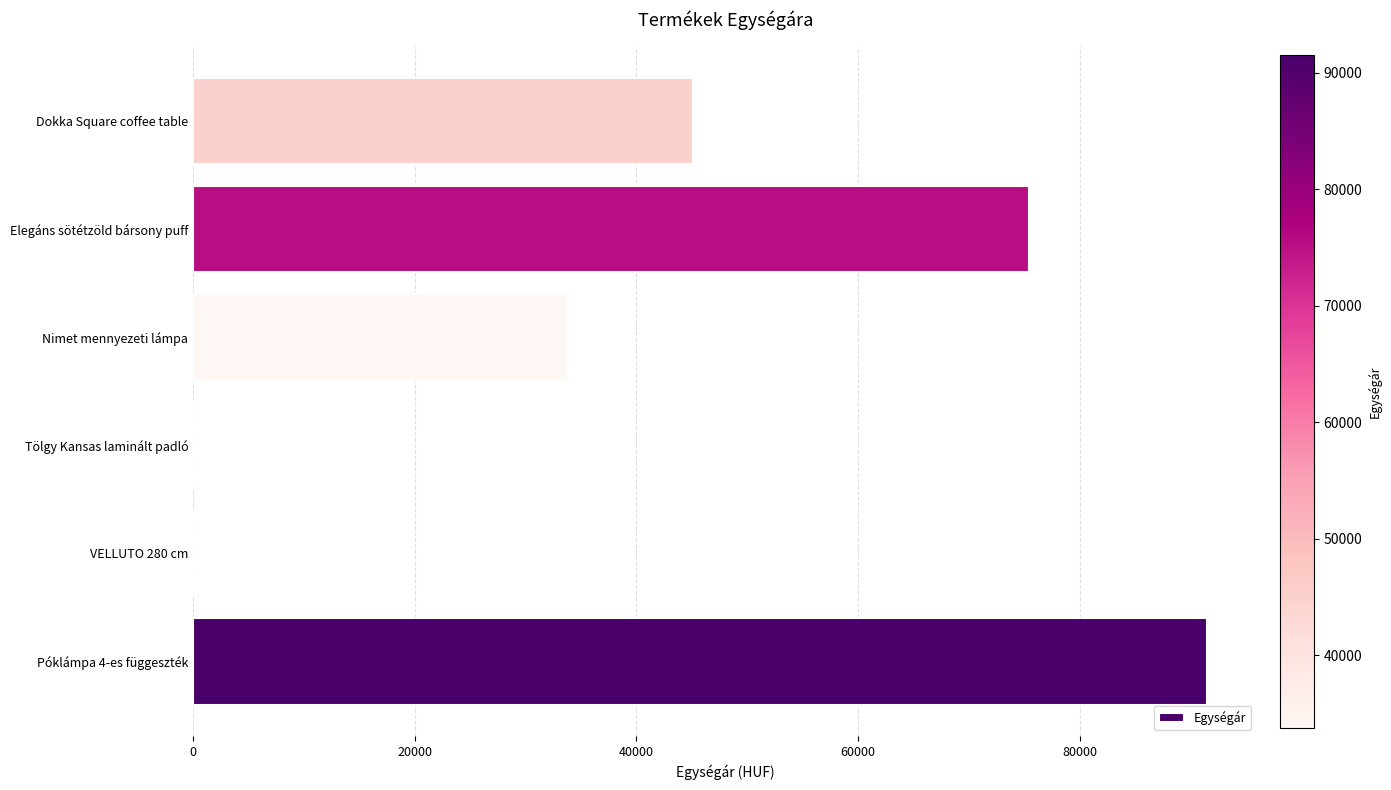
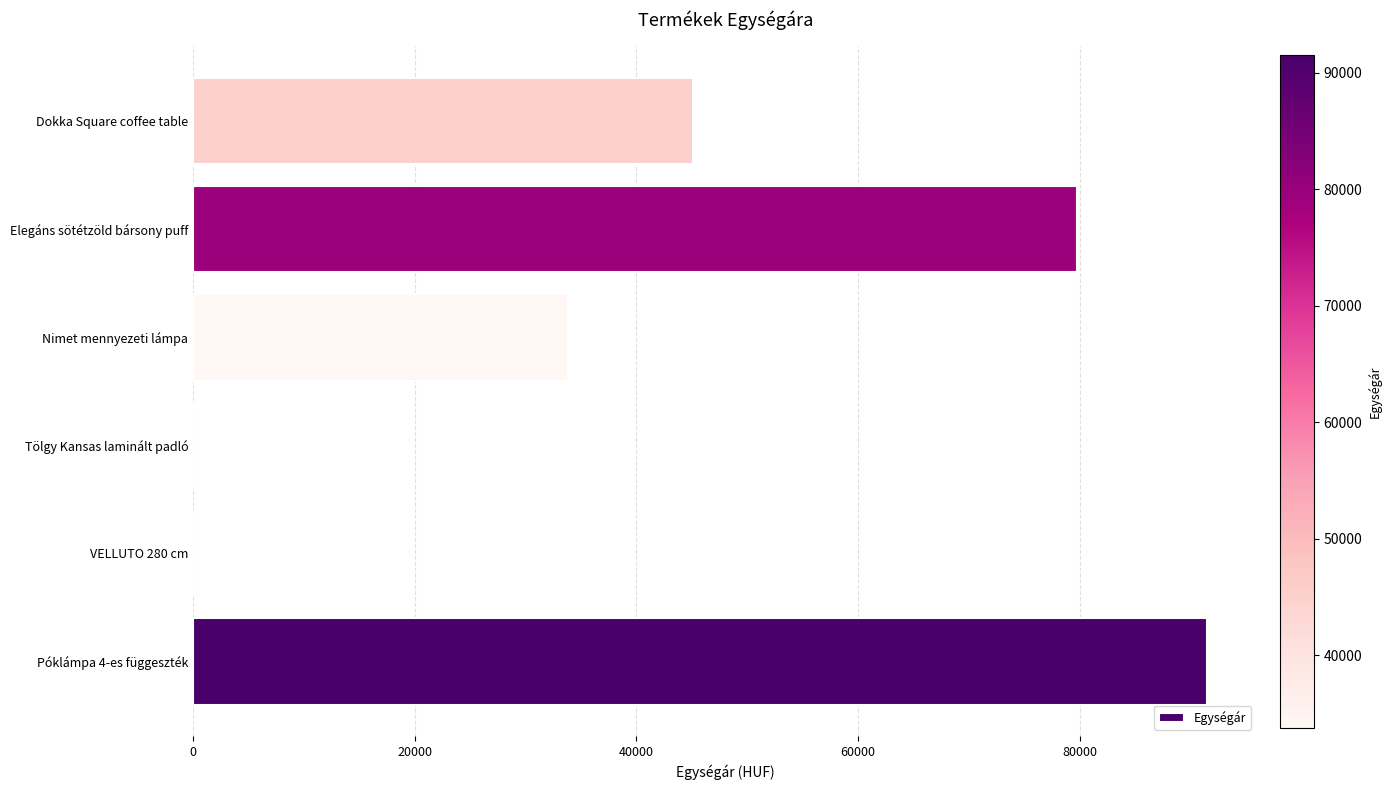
  {
    "Dokka Square coffee table": 45100,
-   "Elegáns sötétzöld bársony puff": 75400,
+   "Elegáns sötétzöld bársony puff": 79700,
    "Nimet mennyezeti lámpa": 33800,
    "Tölgy Kansas laminált padló": 0,
    "VELLUTO 280 cm": 0,
    "Póklámpa 4-es függeszték": 91500
  }
